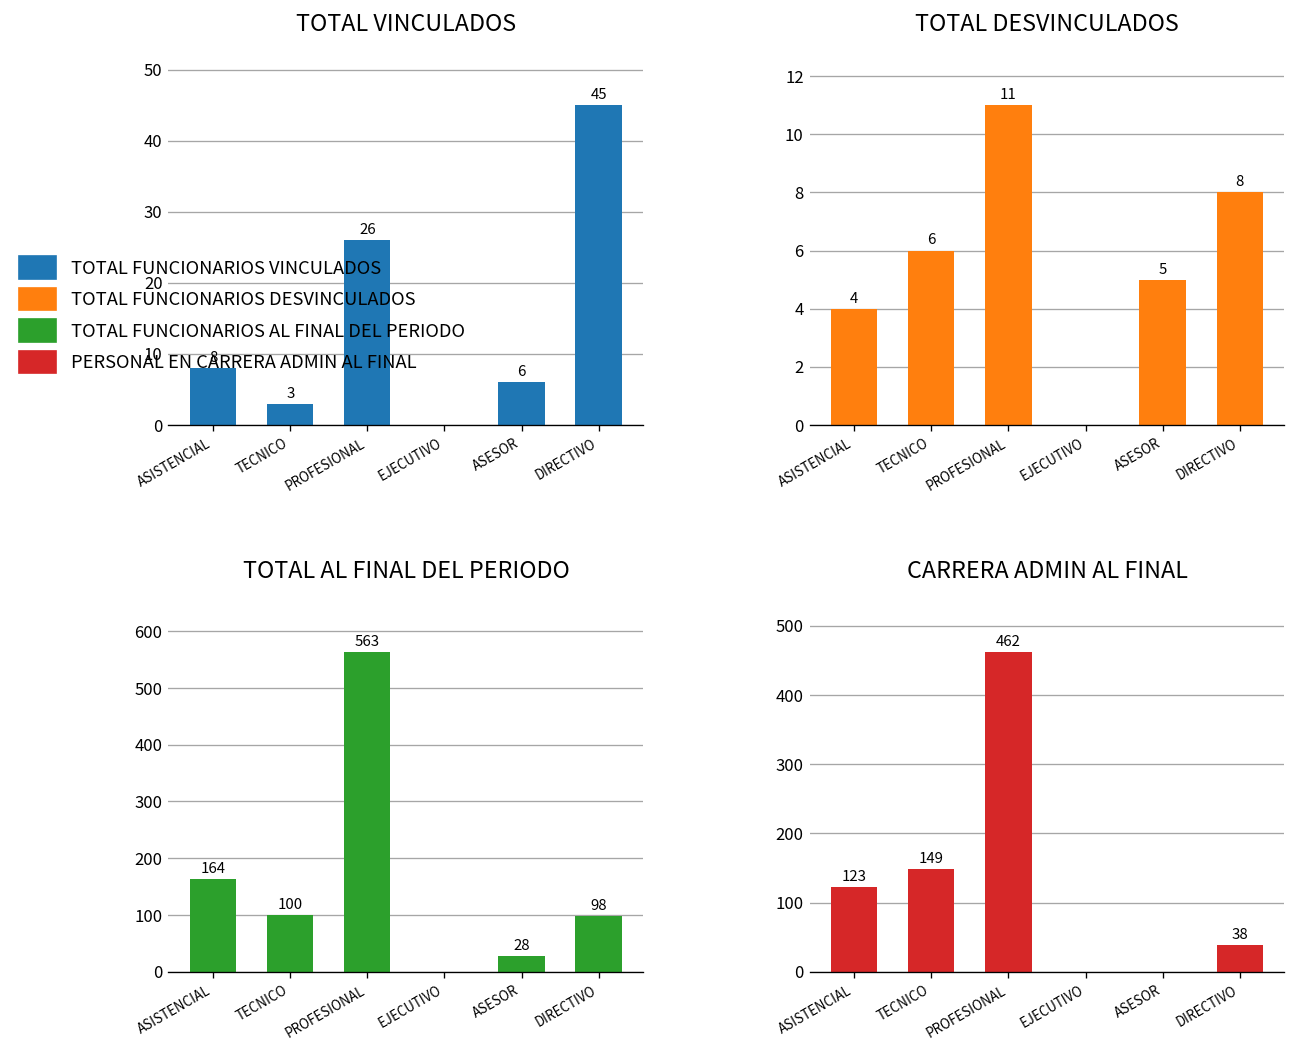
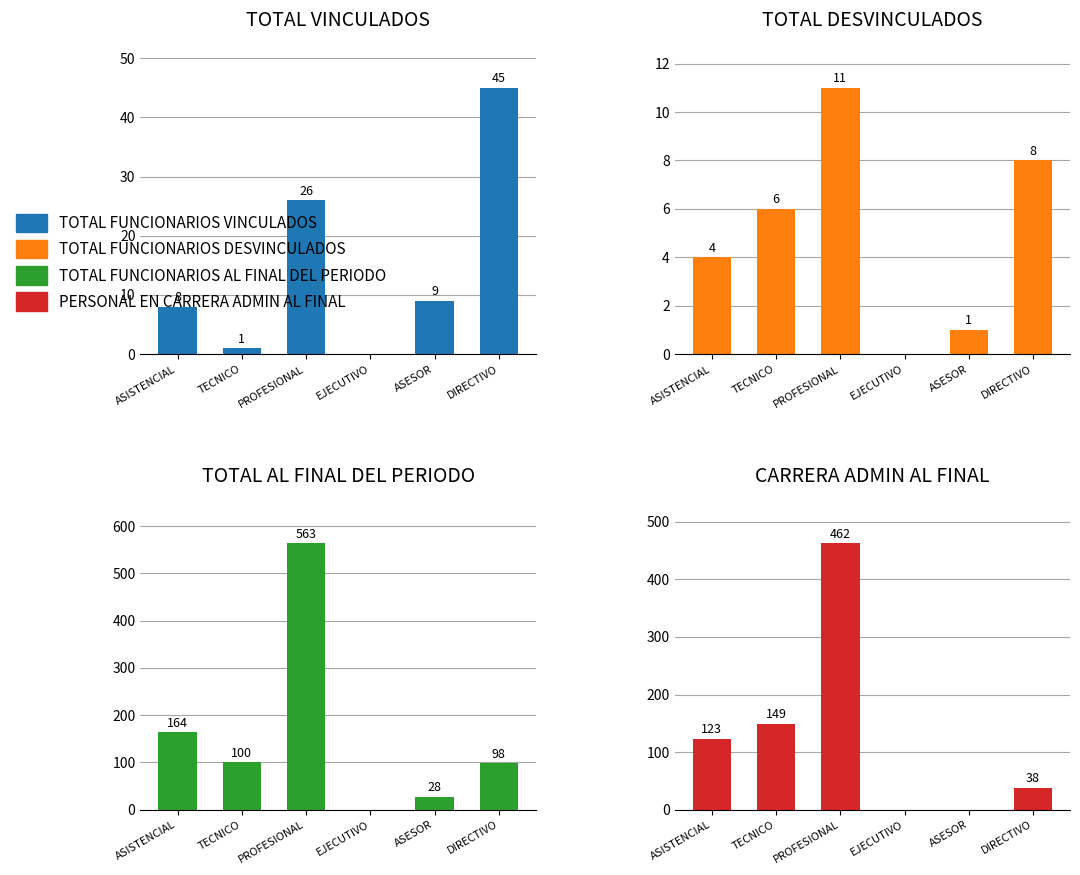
  {
    "TOTAL VINCULADOS": {
      "ASISTENCIAL": 8,
-     "TECNICO": 3,
+     "TECNICO": 1,
      "PROFESIONAL": 26,
-     "ASESOR": 6,
+     "ASESOR": 9,
      "DIRECTIVO": 45
    },
    "TOTAL DESVINCULADOS": {
      "ASISTENCIAL": 4,
      "TECNICO": 6,
      "PROFESIONAL": 11,
-     "ASESOR": 5,
+     "ASESOR": 1,
      "DIRECTIVO": 8
    },
    "TOTAL AL FINAL DEL PERIODO": {
      "ASISTENCIAL": 164,
      "TECNICO": 100,
      "PROFESIONAL": 563,
      "ASESOR": 28,
      "DIRECTIVO": 98
    },
    "CARRERA ADMIN AL FINAL": {
      "ASISTENCIAL": 123,
      "TECNICO": 149,
      "PROFESIONAL": 462,
      "DIRECTIVO": 38
    }
  }
